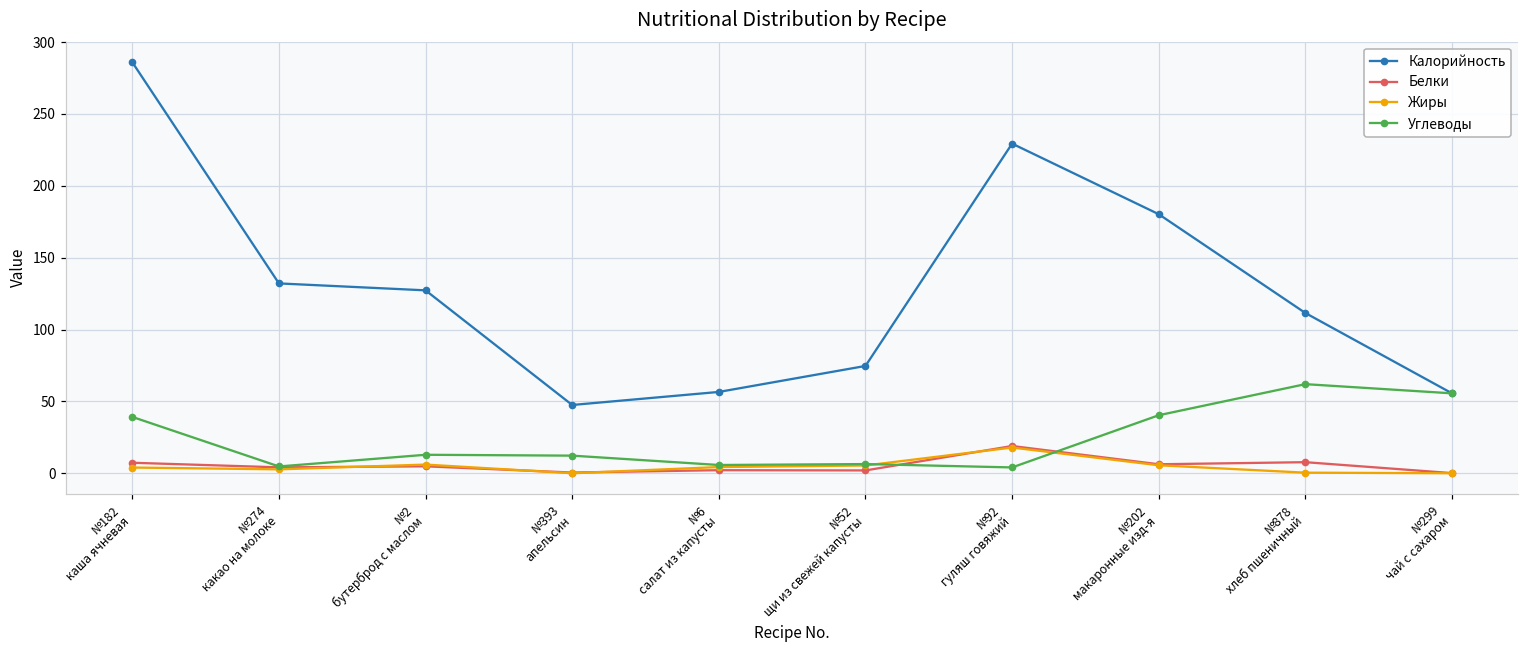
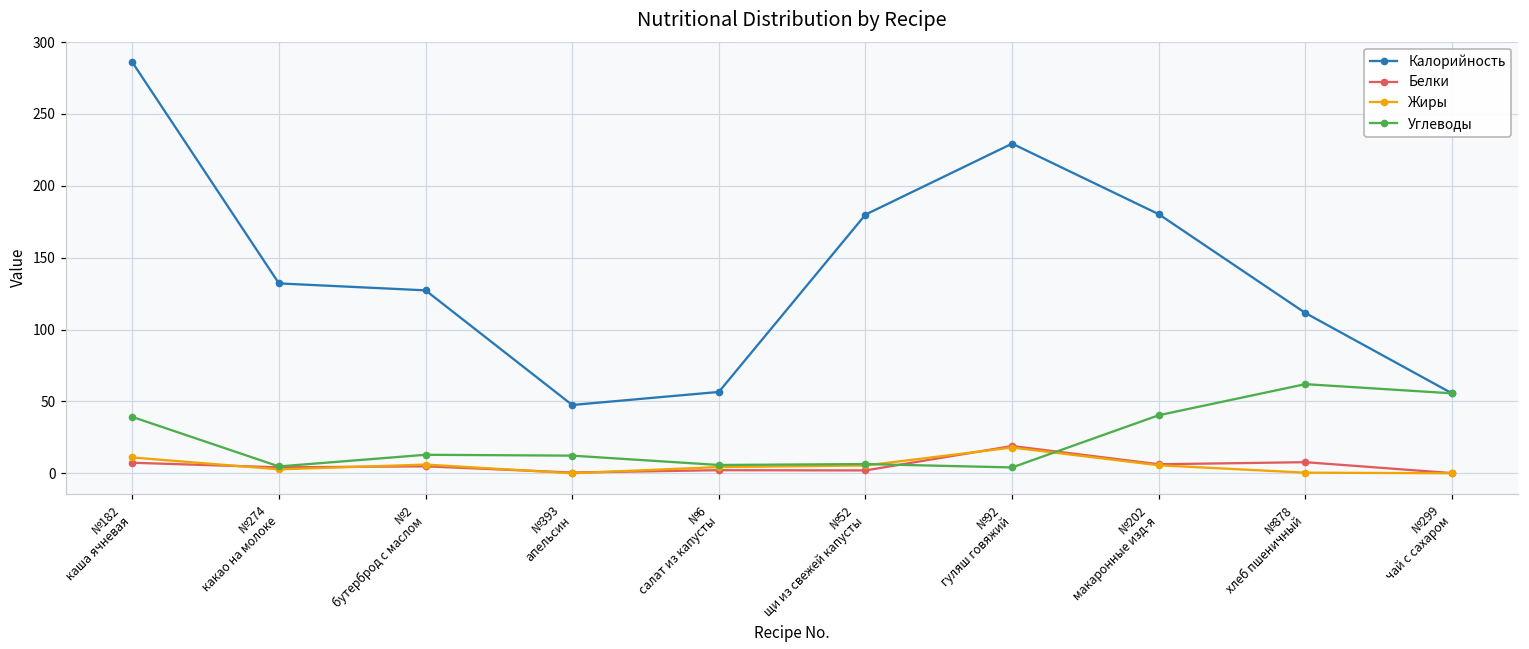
  {
    "Калорийность": {
      "№182 каша ячневая": 286,
      "№274 какао на молоке": 132,
      "№2 бутерброд с маслом": 127,
      "№393 апельсин": 48,
      "№6 салат из капусты": 57,
-     "№52 щи из свежей капусты": 75,
+     "№52 щи из свежей капусты": 180,
      "№92 гуляш говяжий": 229,
      "№202 макаронные изд-я": 180,
      "№878 хлеб пшеничный": 112
    },
    "Белки": {
      "№182 каша ячневая": 7,
      "№6 салат из капусты": 2,
      "№52 щи из свежей капусты": 2,
      "№878 хлеб пшеничный": 8
    },
    "Жиры": {
-     "№182 каша ячневая": 4,
+     "№182 каша ячневая": 11,
      "№878 хлеб пшеничный": 0
    },
    "Углеводы": {
      "№182 каша ячневая": 39,
      "№2 бутерброд с маслом": 13,
      "№393 апельсин": 12,
      "№92 гуляш говяжий": 4,
      "№202 макаронные изд-я": 40,
      "№878 хлеб пшеничный": 62
    }
  }
